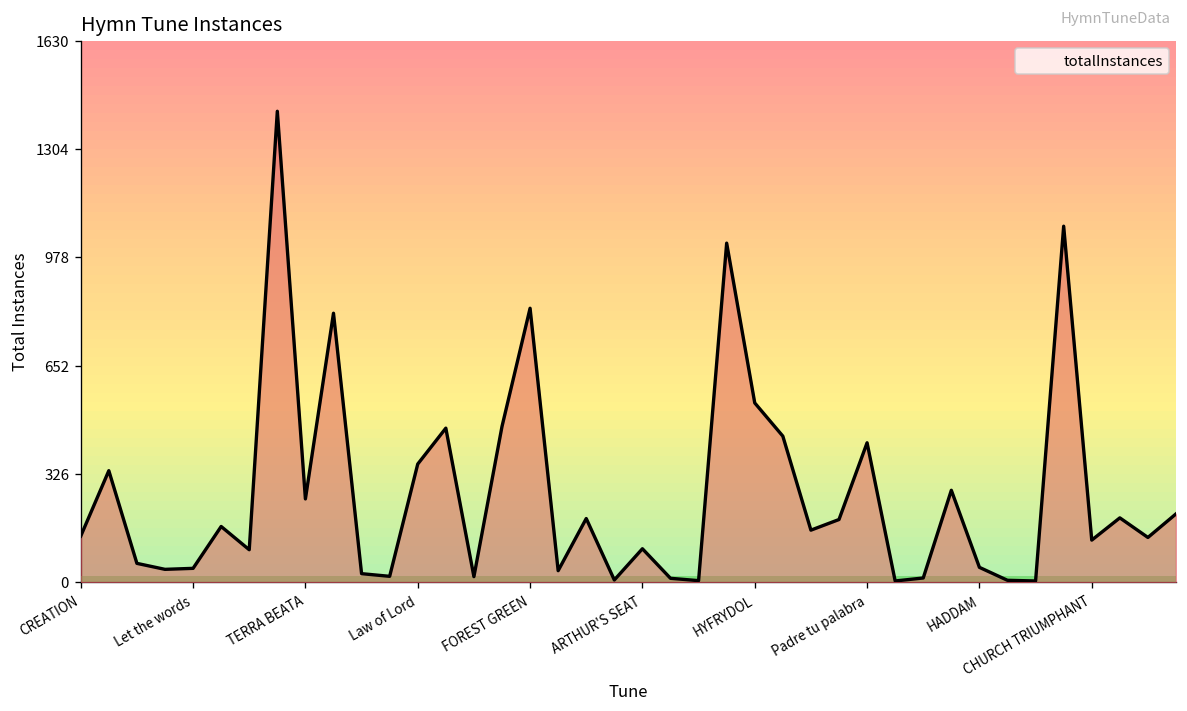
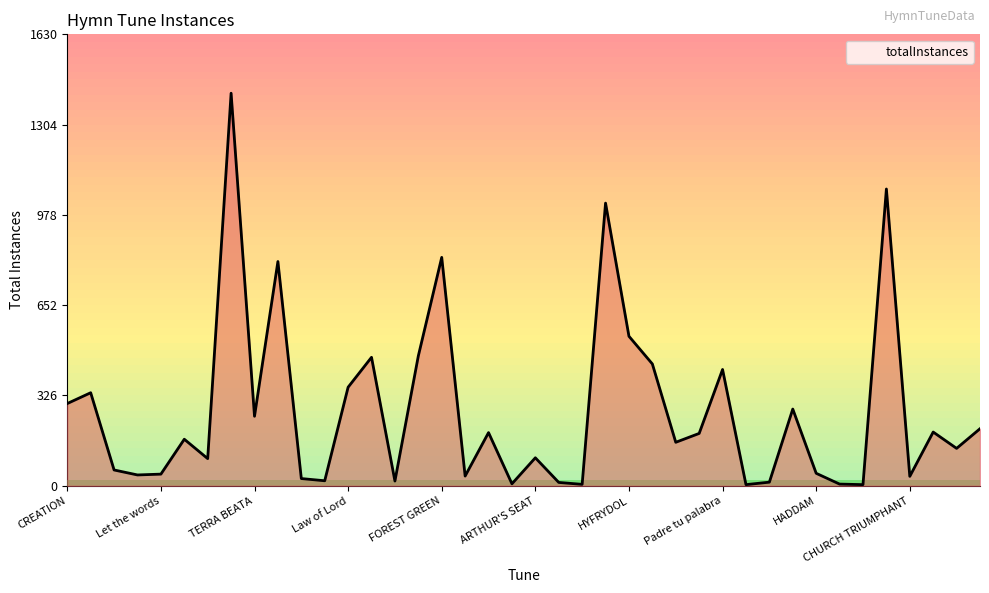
  {
-   "CREATION": 140,
+   "CREATION": 300,
    "Let the words": 40,
    "TERRA BEATA": 250,
    "Law of Lord": 360,
    "FOREST GREEN": 830,
    "ARTHUR'S SEAT": 100,
    "HYFRYDOL": 540,
    "Padre tu palabra": 420,
    "HADDAM": 50,
-   "CHURCH TRIUMPHANT": 130
+   "CHURCH TRIUMPHANT": 30
  }
